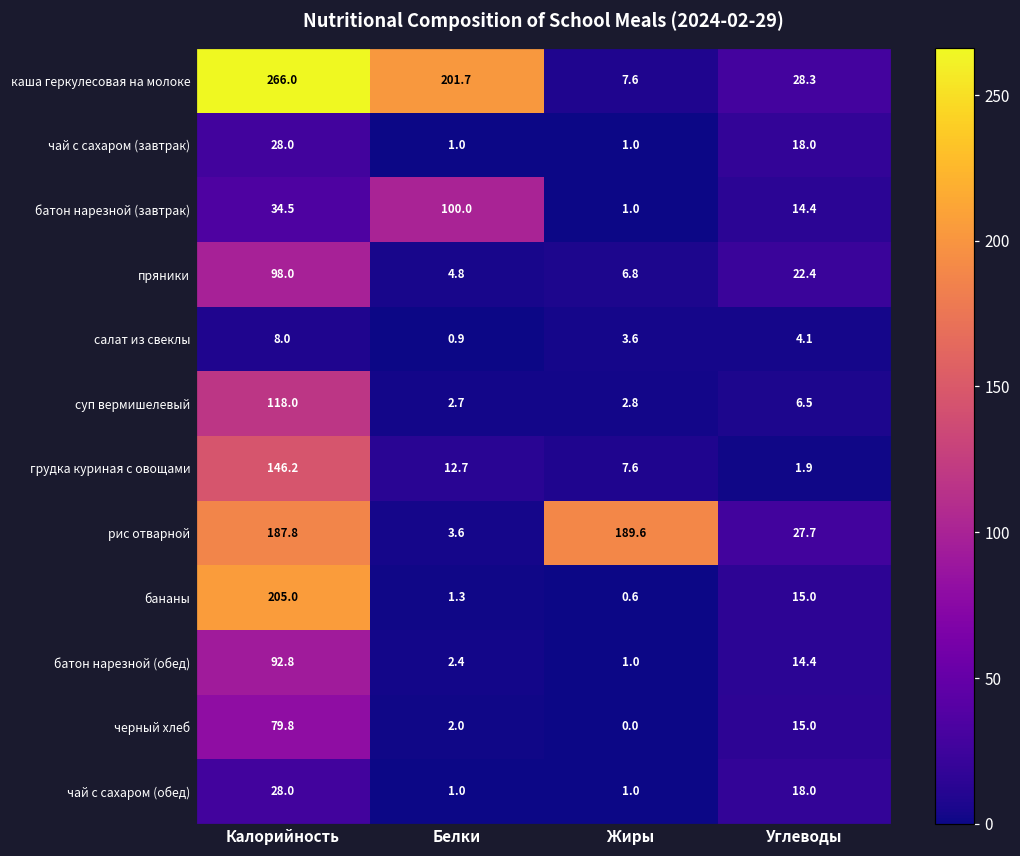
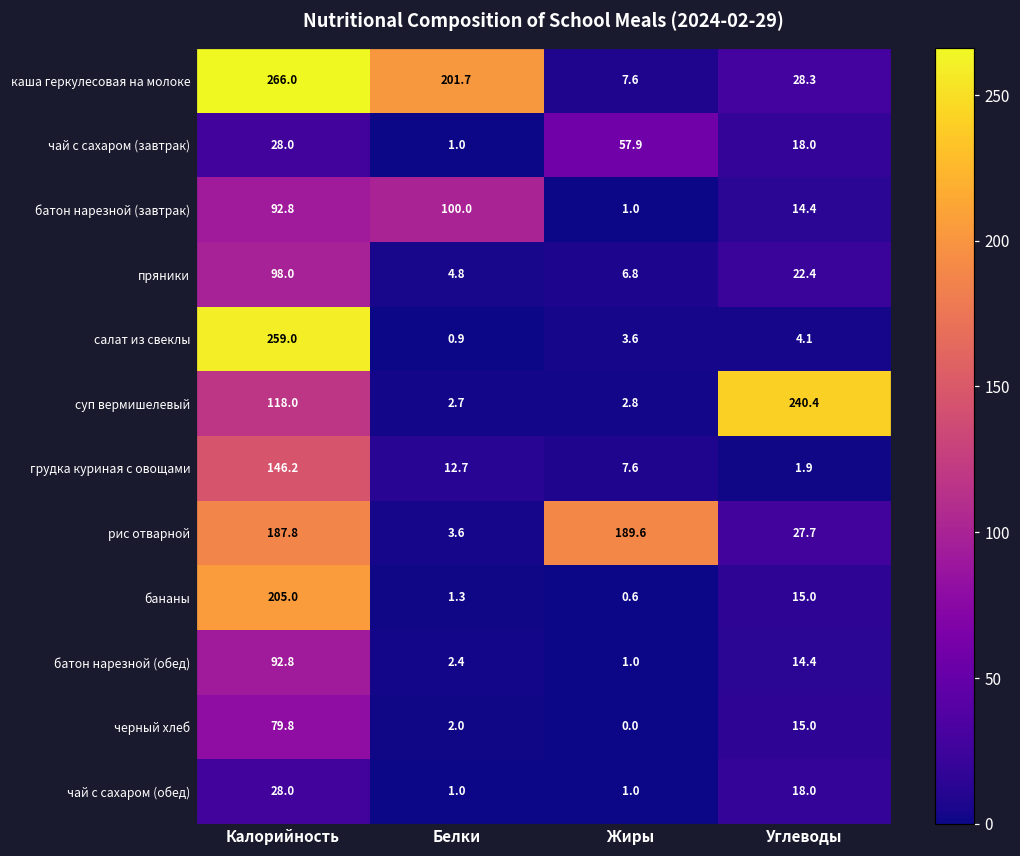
  {
    "каша геркулесовая на молоке": {
      "Калорийность": 266.0,
      "Белки": 201.7,
      "Жиры": 7.6,
      "Углеводы": 28.3
    },
    "чай с сахаром (завтрак)": {
      "Калорийность": 28.0,
      "Белки": 1.0,
-     "Жиры": 1.0,
+     "Жиры": 57.9,
      "Углеводы": 18.0
    },
    "батон нарезной (завтрак)": {
-     "Калорийность": 34.5,
+     "Калорийность": 92.8,
      "Белки": 100.0,
      "Жиры": 1.0,
      "Углеводы": 14.4
    },
    "пряники": {
      "Калорийность": 98.0,
      "Белки": 4.8,
      "Жиры": 6.8,
      "Углеводы": 22.4
    },
    "салат из свеклы": {
-     "Калорийность": 8.0,
+     "Калорийность": 259.0,
      "Белки": 0.9,
      "Жиры": 3.6,
      "Углеводы": 4.1
    },
    "суп вермишелевый": {
      "Калорийность": 118.0,
      "Белки": 2.7,
      "Жиры": 2.8,
-     "Углеводы": 6.5
+     "Углеводы": 240.4
    },
    "грудка куриная с овощами": {
      "Калорийность": 146.2,
      "Белки": 12.7,
      "Жиры": 7.6,
      "Углеводы": 1.9
    },
    "рис отварной": {
      "Калорийность": 187.8,
      "Белки": 3.6,
      "Жиры": 189.6,
      "Углеводы": 27.7
    },
    "бананы": {
      "Калорийность": 205.0,
      "Белки": 1.3,
      "Жиры": 0.6,
      "Углеводы": 15.0
    },
    "батон нарезной (обед)": {
      "Калорийность": 92.8,
      "Белки": 2.4,
      "Жиры": 1.0,
      "Углеводы": 14.4
    },
    "черный хлеб": {
      "Калорийность": 79.8,
      "Белки": 2.0,
      "Жиры": 0.0,
      "Углеводы": 15.0
    },
    "чай с сахаром (обед)": {
      "Калорийность": 28.0,
      "Белки": 1.0,
      "Жиры": 1.0,
      "Углеводы": 18.0
    }
  }
